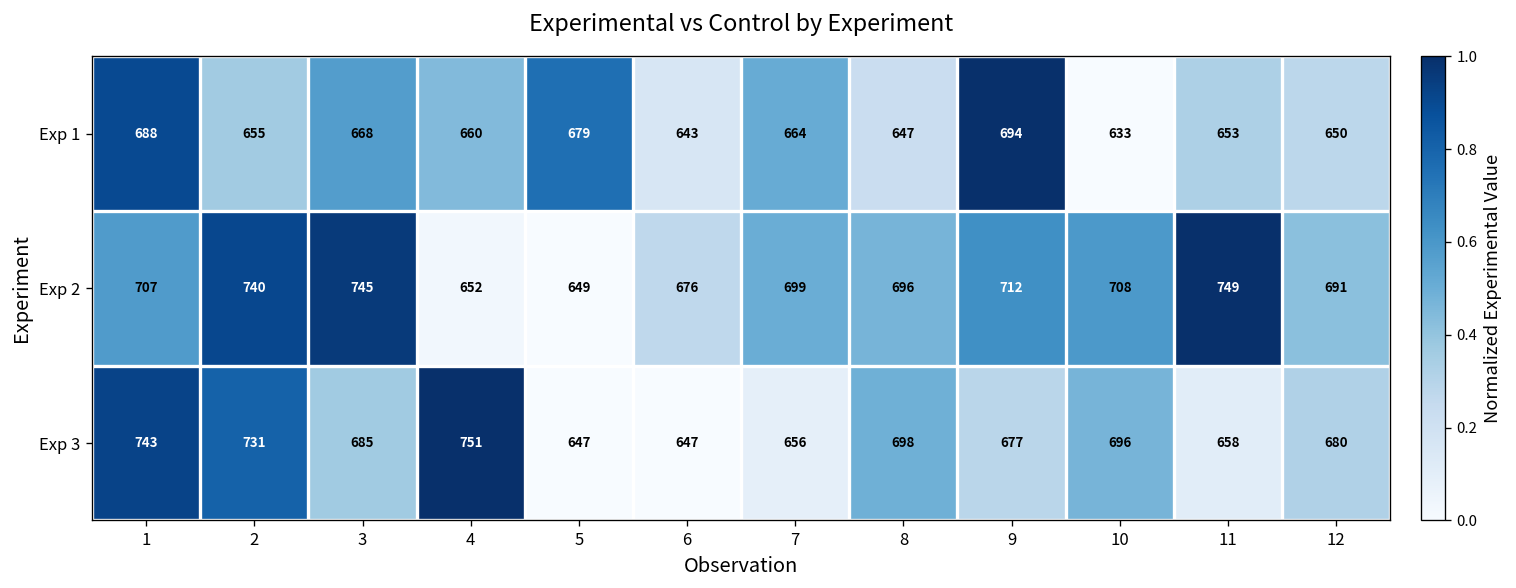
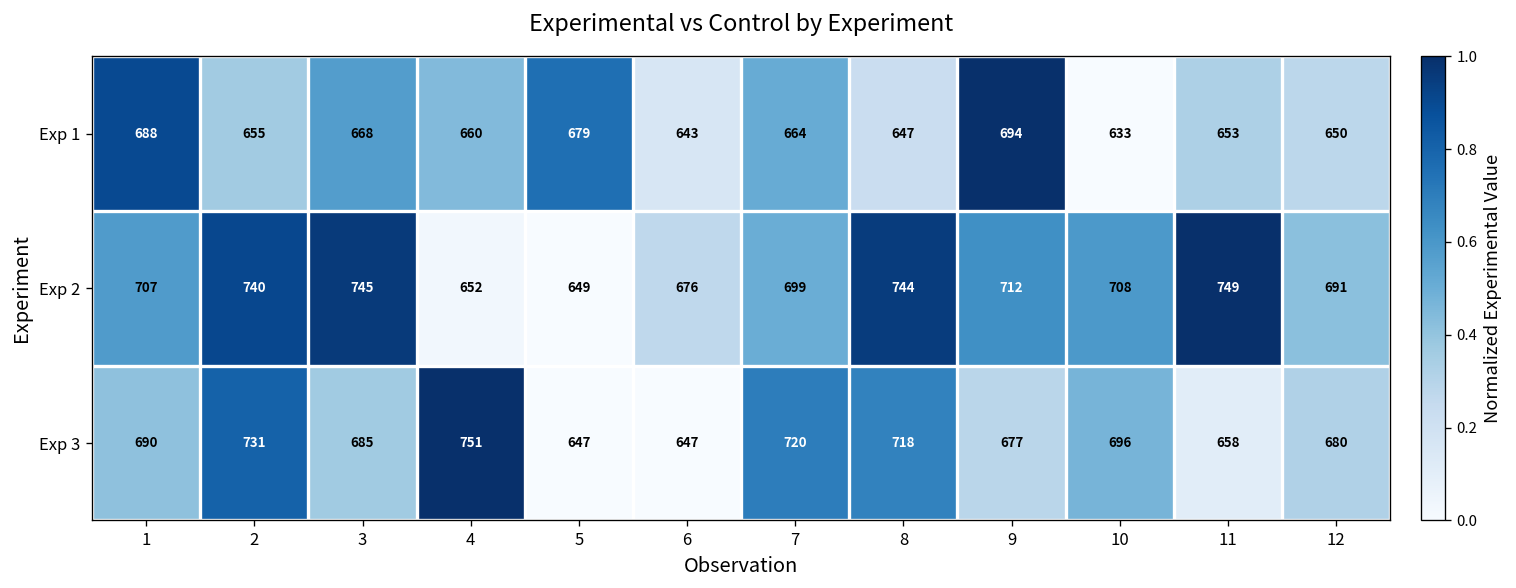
  {
    "Exp 1": {
      "1": 688,
      "2": 655,
      "3": 668,
      "4": 660,
      "5": 679,
      "6": 643,
      "7": 664,
      "8": 647,
      "9": 694,
      "10": 633,
      "11": 653,
      "12": 650
    },
    "Exp 2": {
      "1": 707,
      "2": 740,
      "3": 745,
      "4": 652,
      "5": 649,
      "6": 676,
      "7": 699,
-     "8": 696,
+     "8": 744,
      "9": 712,
      "10": 708,
      "11": 749,
      "12": 691
    },
    "Exp 3": {
-     "1": 743,
+     "1": 690,
      "2": 731,
      "3": 685,
      "4": 751,
      "5": 647,
      "6": 647,
-     "7": 656,
-     "8": 698,
+     "7": 720,
+     "8": 718,
      "9": 677,
      "10": 696,
      "11": 658,
      "12": 680
    }
  }
